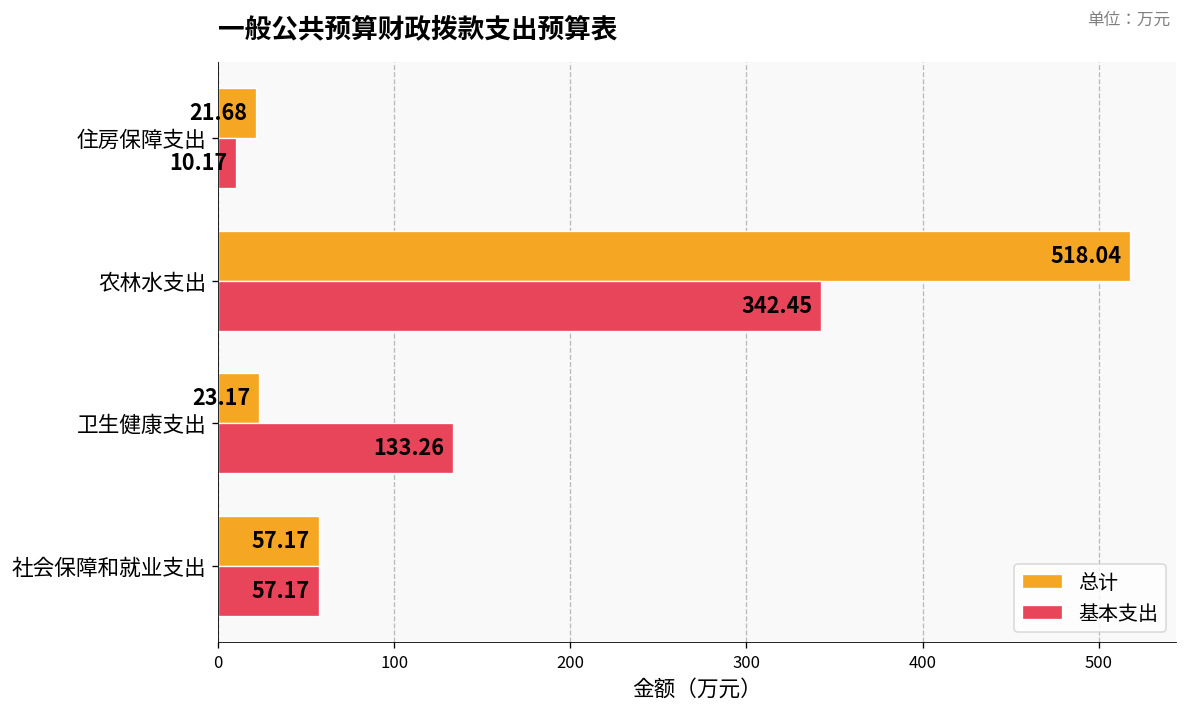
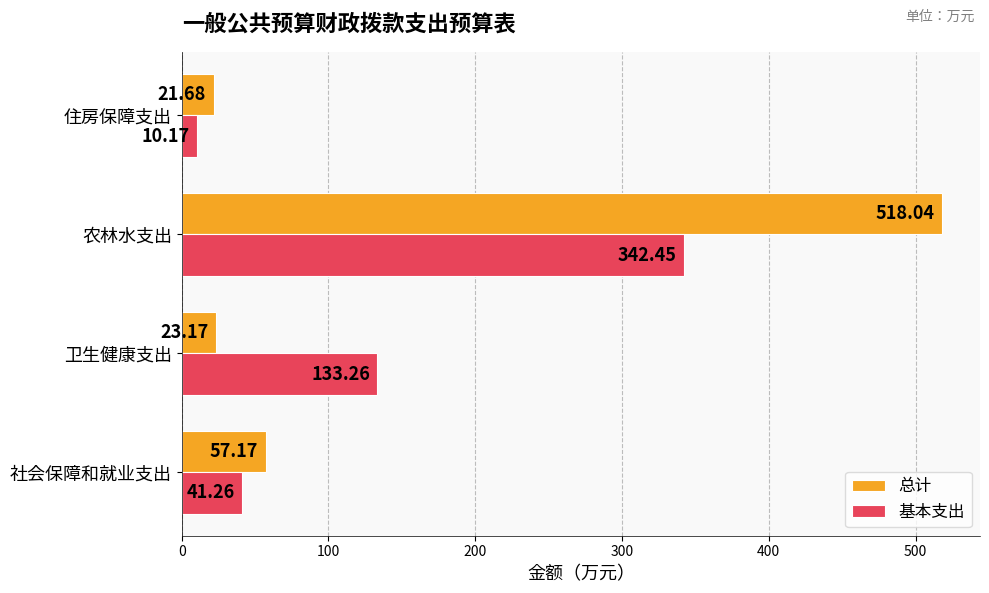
  {
    "总计": {
      "住房保障支出": 21.68,
      "农林水支出": 518.04,
      "卫生健康支出": 23.17,
      "社会保障和就业支出": 57.17
    },
    "基本支出": {
      "住房保障支出": 10.17,
      "农林水支出": 342.45,
      "卫生健康支出": 133.26,
-     "社会保障和就业支出": 57.17
+     "社会保障和就业支出": 41.26
    }
  }
